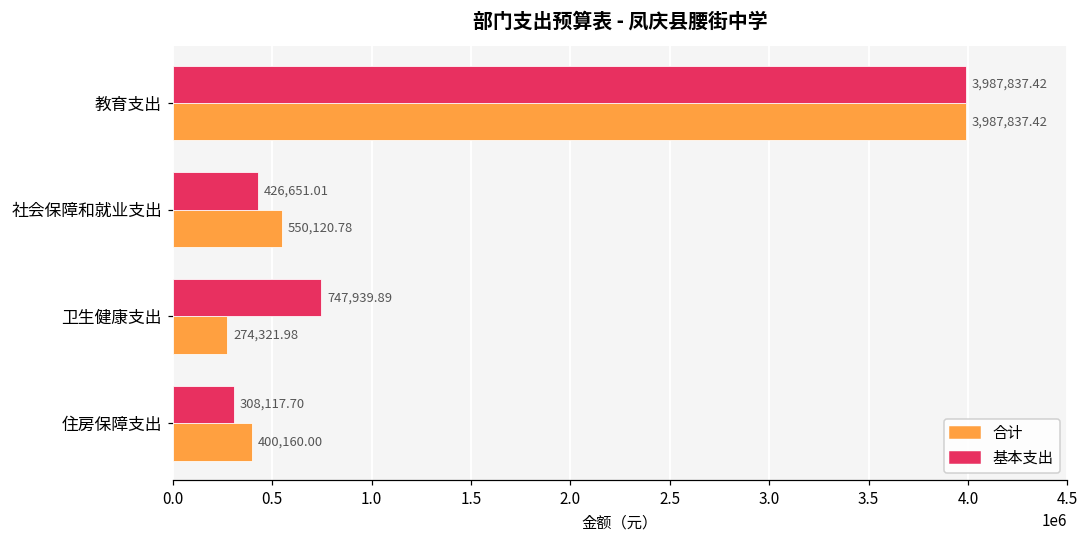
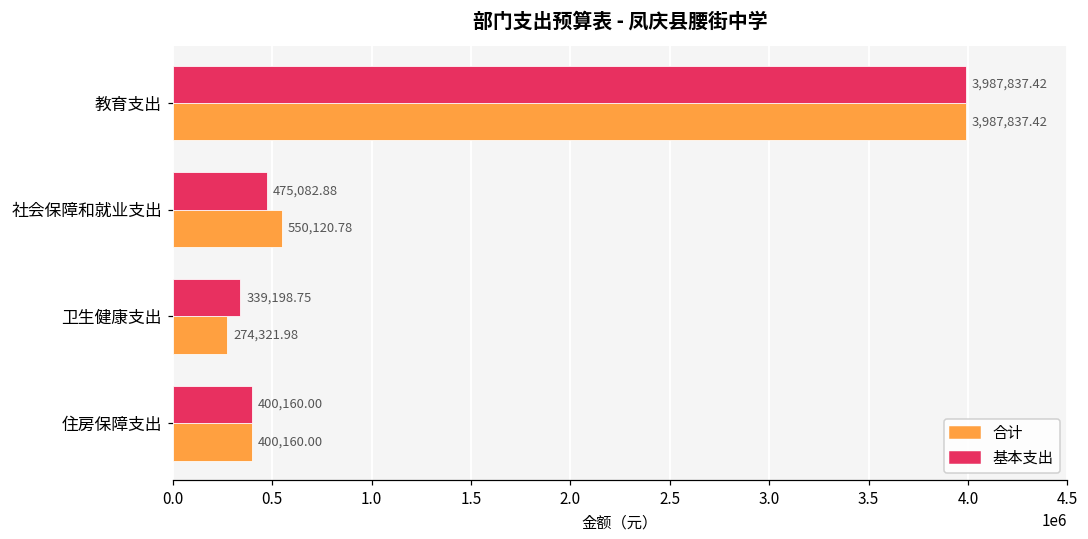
  {
    "合计": {
      "教育支出": "3,987,837.42",
      "社会保障和就业支出": "550,120.78",
      "卫生健康支出": "274,321.98",
      "住房保障支出": "400,160.00"
    },
    "基本支出": {
      "教育支出": "3,987,837.42",
-     "社会保障和就业支出": "426,651.01",
-     "卫生健康支出": "747,939.89",
-     "住房保障支出": "308,117.70"
+     "社会保障和就业支出": "475,082.88",
+     "卫生健康支出": "339,198.75",
+     "住房保障支出": "400,160.00"
    }
  }
